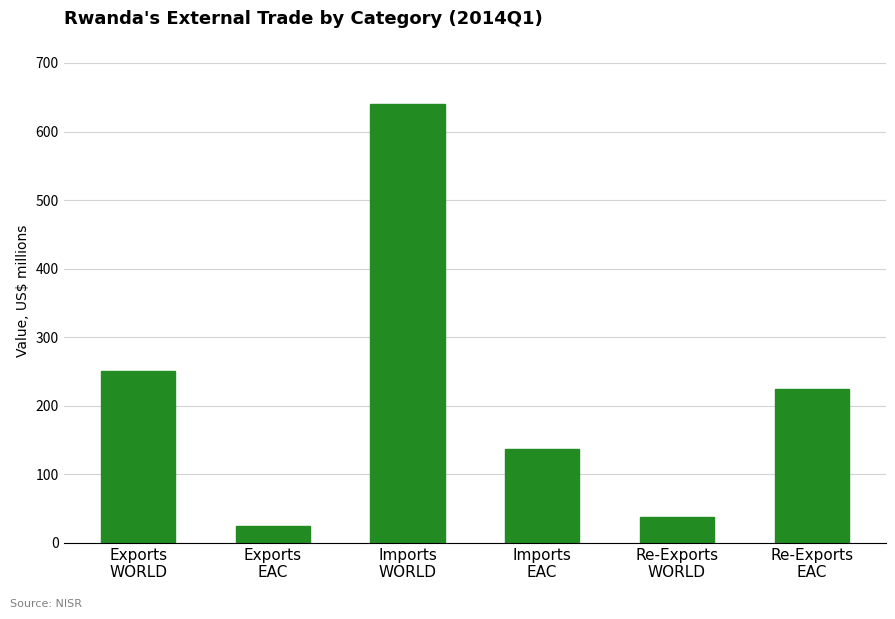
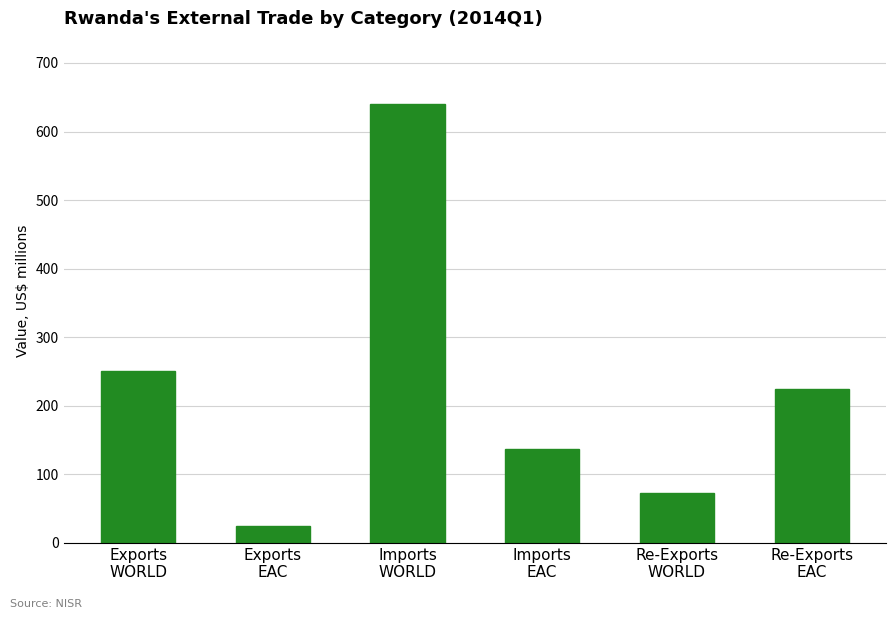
  {
    "Exports WORLD": 250,
    "Exports EAC": 20,
    "Imports WORLD": 640,
    "Imports EAC": 140,
-   "Re-Exports WORLD": 40,
+   "Re-Exports WORLD": 70,
    "Re-Exports EAC": 220
  }
